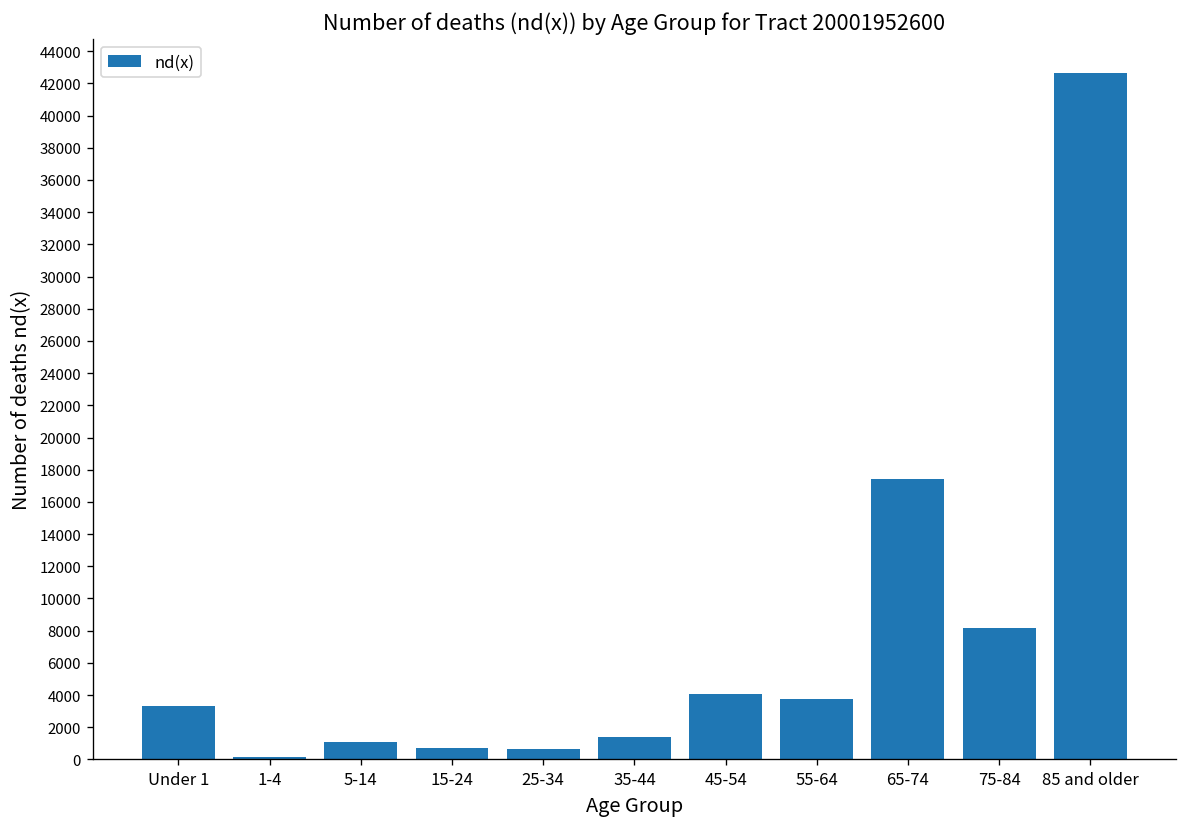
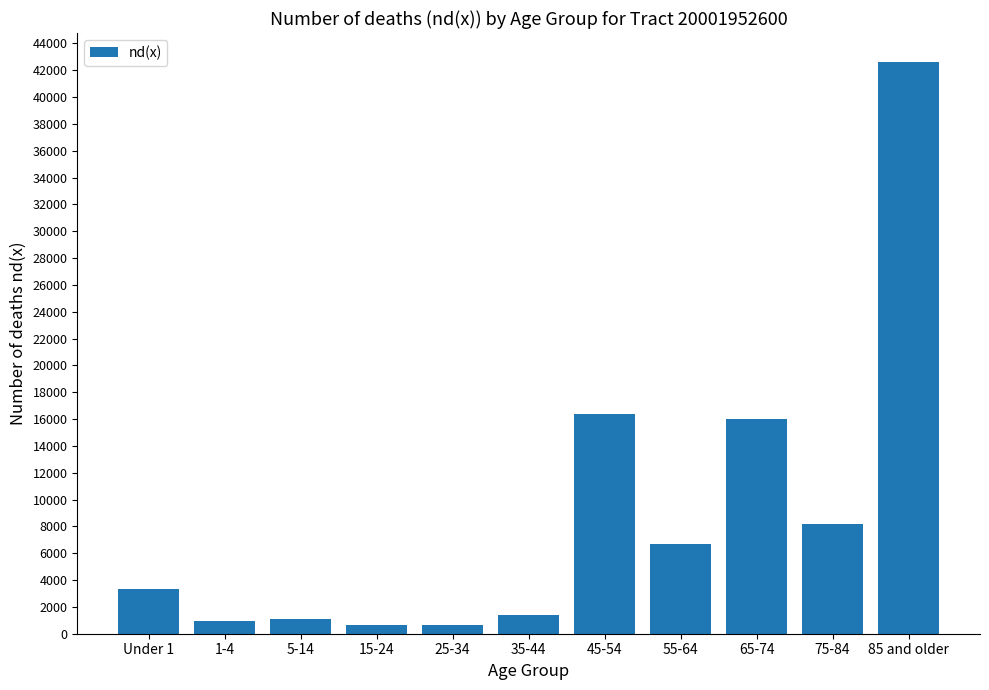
  {
    "Under 1": 3300,
-   "1-4": 100,
+   "1-4": 900,
    "5-14": 1100,
    "15-24": 700,
    "25-34": 700,
    "35-44": 1400,
-   "45-54": 4100,
-   "55-64": 3800,
-   "65-74": 17500,
+   "45-54": 16400,
+   "55-64": 6700,
+   "65-74": 16000,
    "75-84": 8200,
    "85 and older": 42600
  }
